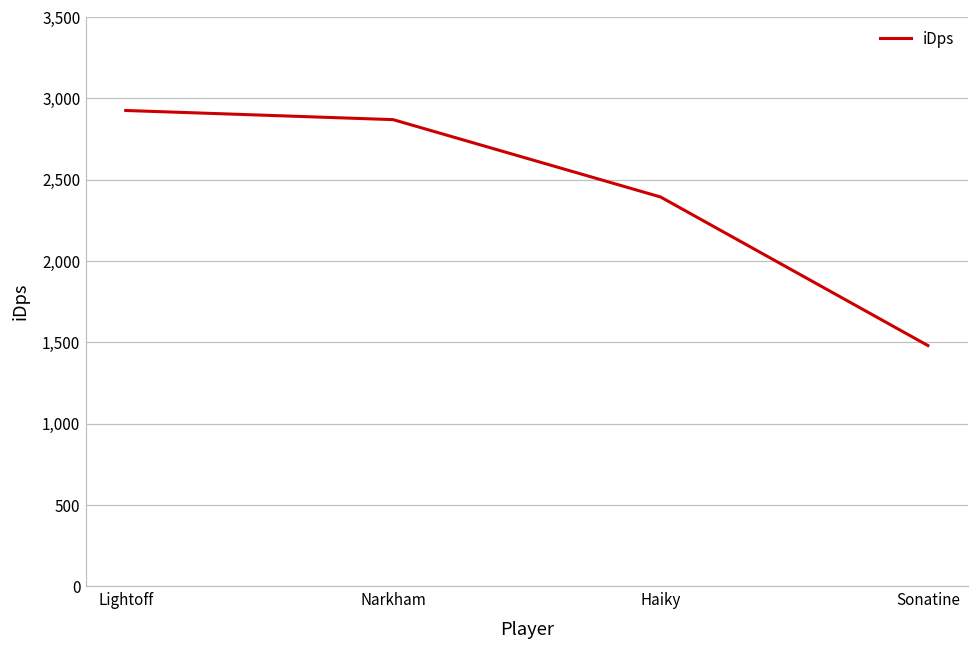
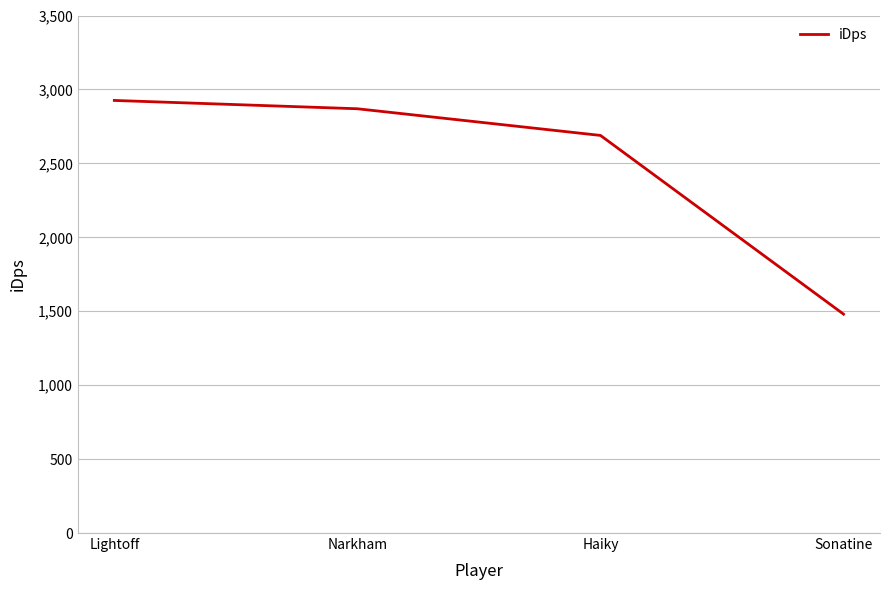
  {
    "Lightoff": "2,930",
    "Narkham": "2,870",
-   "Haiky": "2,390",
+   "Haiky": "2,690",
    "Sonatine": "1,480"
  }
